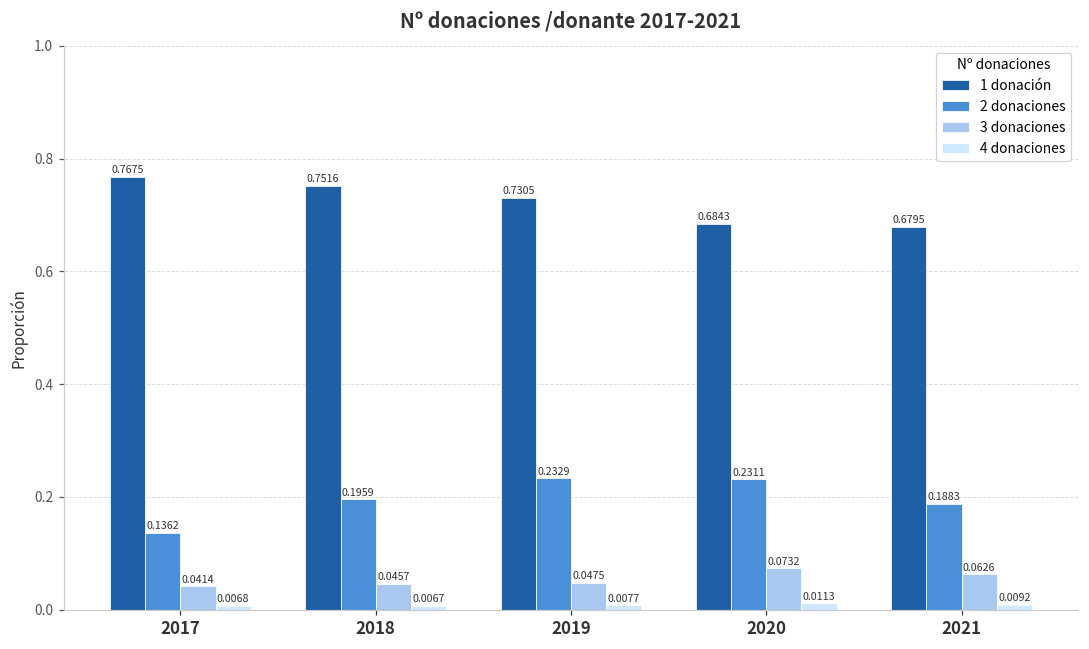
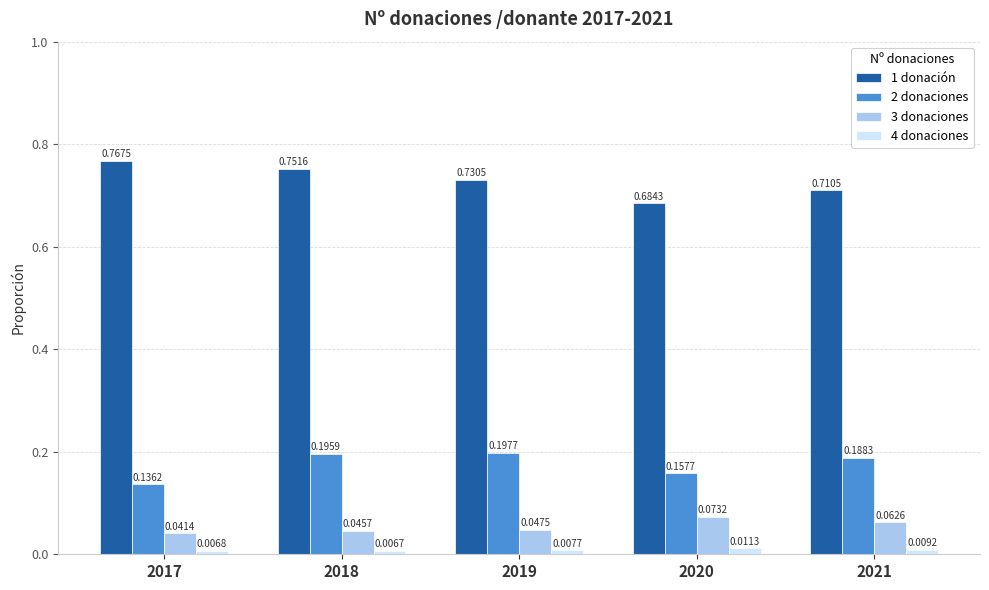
  {
    "1 donación": {
      "2017": 0.7675,
      "2018": 0.7516,
      "2019": 0.7305,
      "2020": 0.6843,
-     "2021": 0.6795
+     "2021": 0.7105
    },
    "2 donaciones": {
      "2017": 0.1362,
      "2018": 0.1959,
-     "2019": 0.2329,
-     "2020": 0.2311,
+     "2019": 0.1977,
+     "2020": 0.1577,
      "2021": 0.1883
    }
  }
